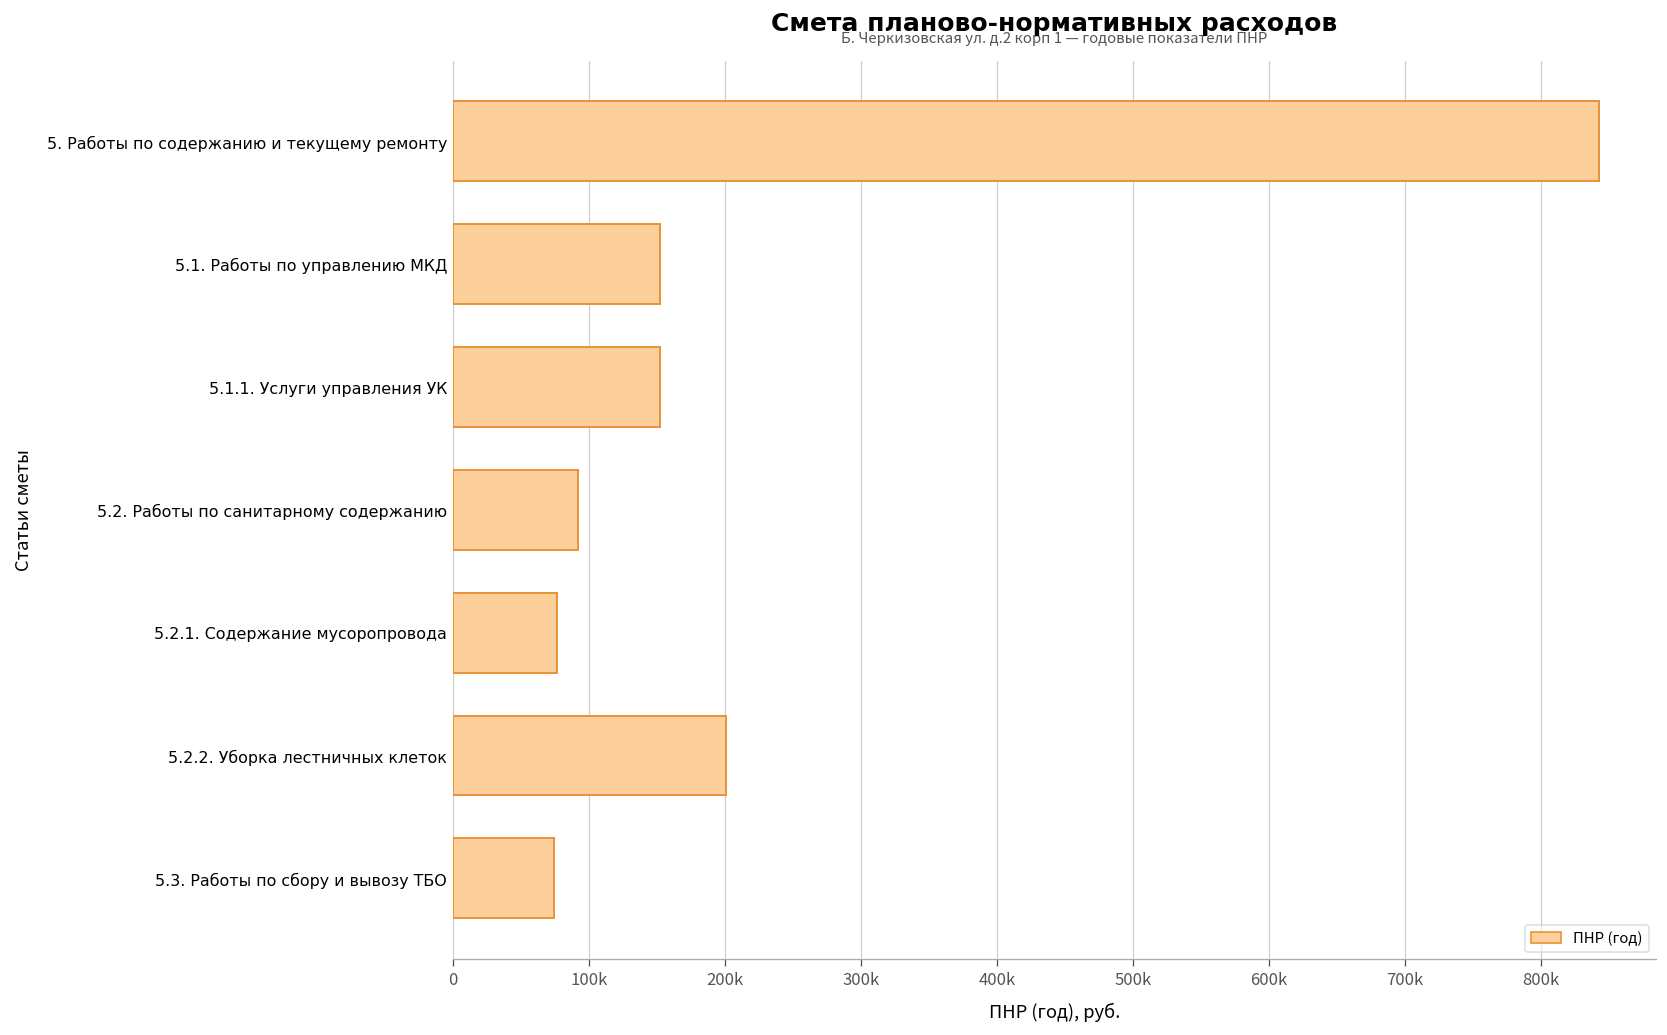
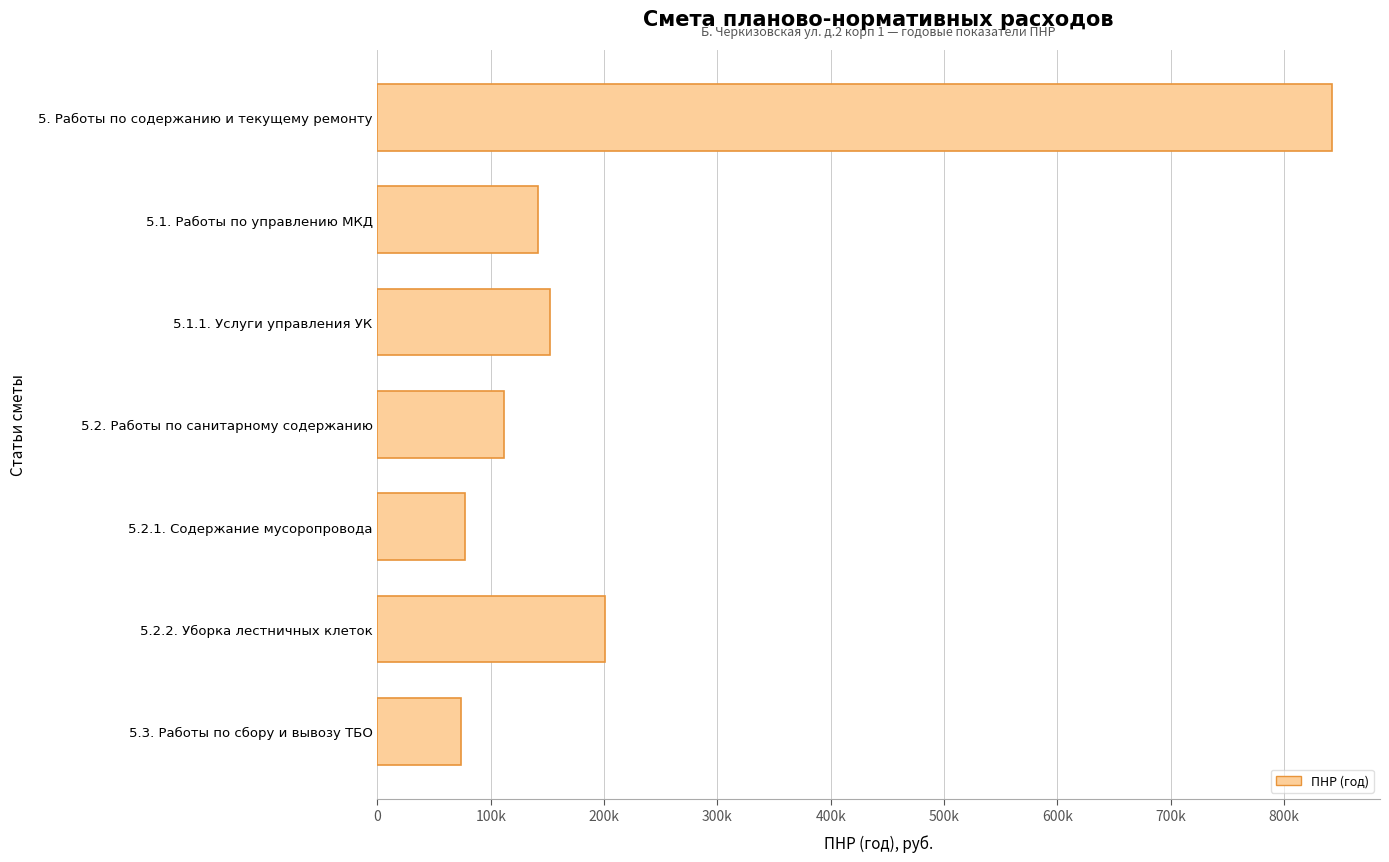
  {
    "5. Работы по содержанию и текущему ремонту": 843000,
-   "5.1. Работы по управлению МКД": 152000,
+   "5.1. Работы по управлению МКД": 141000,
    "5.1.1. Услуги управления УК": 152000,
-   "5.2. Работы по санитарному содержанию": 92000,
+   "5.2. Работы по санитарному содержанию": 112000,
    "5.2.1. Содержание мусоропровода": 77000,
    "5.2.2. Уборка лестничных клеток": 200000,
    "5.3. Работы по сбору и вывозу ТБО": 74000
  }
